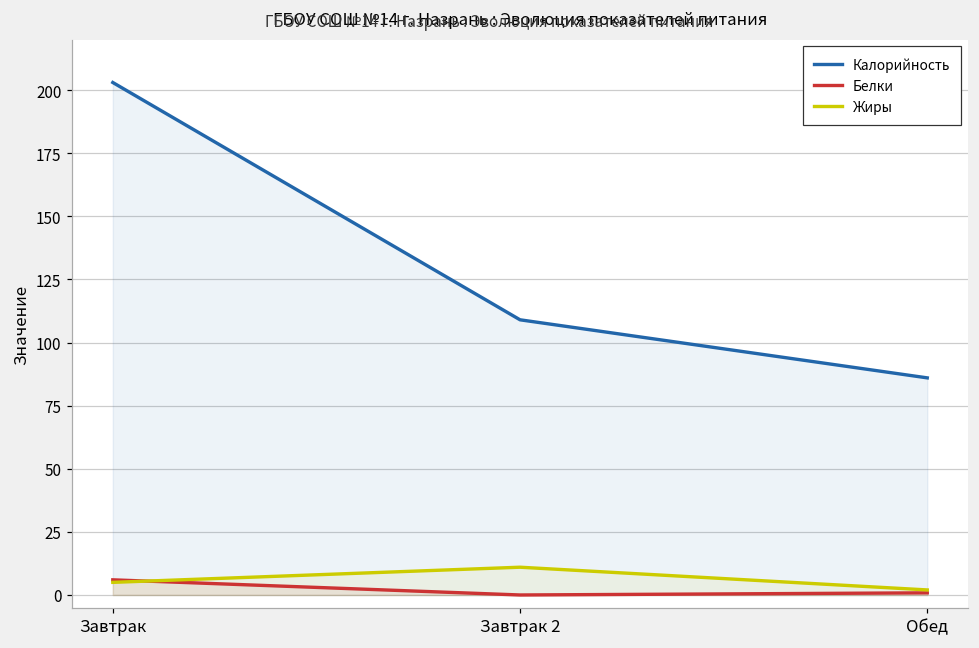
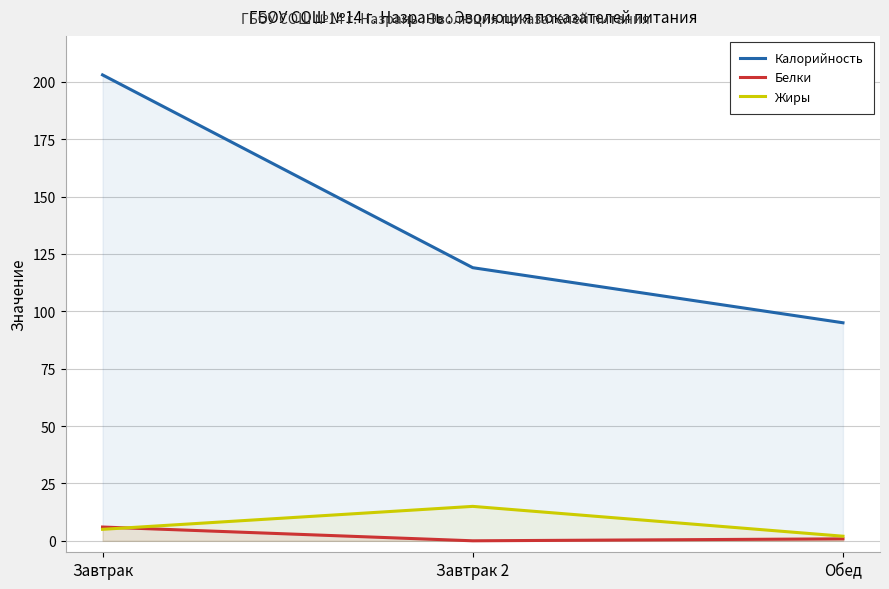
  {
    "Калорийность": {
      "Завтрак": 203,
-     "Завтрак 2": 109,
-     "Обед": 86
+     "Завтрак 2": 119,
+     "Обед": 95
    },
    "Белки": {
      "Завтрак 2": 0,
      "Обед": 1
    },
    "Жиры": {
-     "Завтрак 2": 11,
+     "Завтрак 2": 15,
      "Обед": 2
    }
  }
